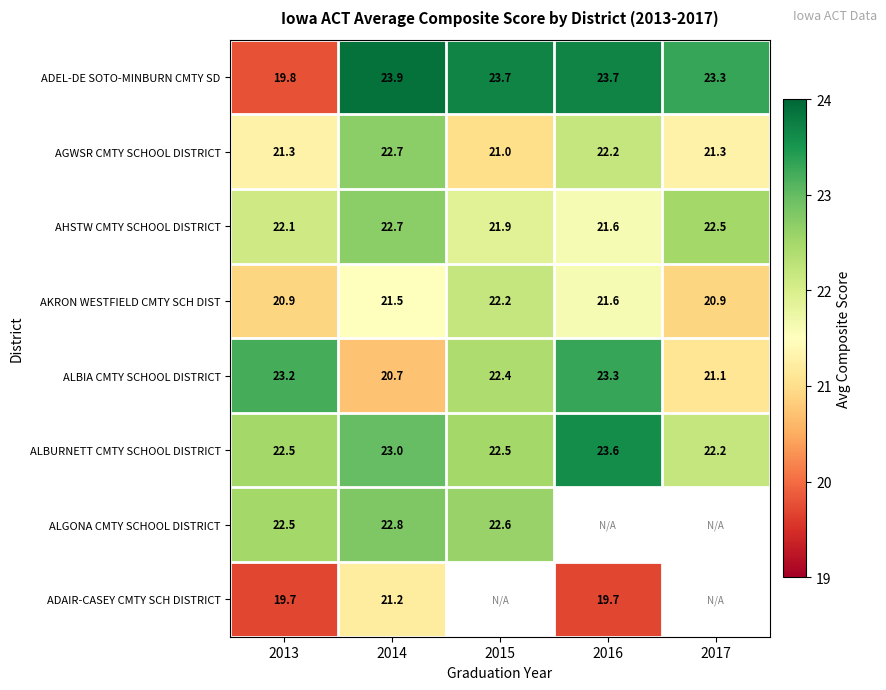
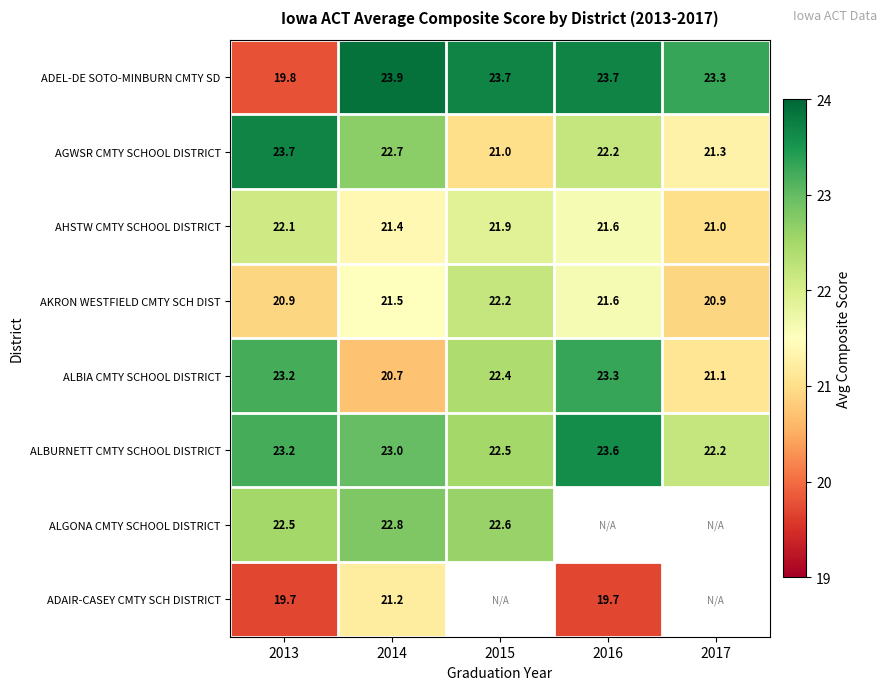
  {
    "ADEL-DE SOTO-MINBURN CMTY SD": {
      "2013": 19.8,
      "2014": 23.9,
      "2015": 23.7,
      "2016": 23.7,
      "2017": 23.3
    },
    "AGWSR CMTY SCHOOL DISTRICT": {
-     "2013": 21.3,
+     "2013": 23.7,
      "2014": 22.7,
      "2015": 21.0,
      "2016": 22.2,
      "2017": 21.3
    },
    "AHSTW CMTY SCHOOL DISTRICT": {
      "2013": 22.1,
-     "2014": 22.7,
+     "2014": 21.4,
      "2015": 21.9,
      "2016": 21.6,
-     "2017": 22.5
+     "2017": 21.0
    },
    "AKRON WESTFIELD CMTY SCH DIST": {
      "2013": 20.9,
      "2014": 21.5,
      "2015": 22.2,
      "2016": 21.6,
      "2017": 20.9
    },
    "ALBIA CMTY SCHOOL DISTRICT": {
      "2013": 23.2,
      "2014": 20.7,
      "2015": 22.4,
      "2016": 23.3,
      "2017": 21.1
    },
    "ALBURNETT CMTY SCHOOL DISTRICT": {
-     "2013": 22.5,
+     "2013": 23.2,
      "2014": 23.0,
      "2015": 22.5,
      "2016": 23.6,
      "2017": 22.2
    },
    "ALGONA CMTY SCHOOL DISTRICT": {
      "2013": 22.5,
      "2014": 22.8,
      "2015": 22.6
    },
    "ADAIR-CASEY CMTY SCH DISTRICT": {
      "2013": 19.7,
      "2014": 21.2,
      "2016": 19.7
    }
  }
